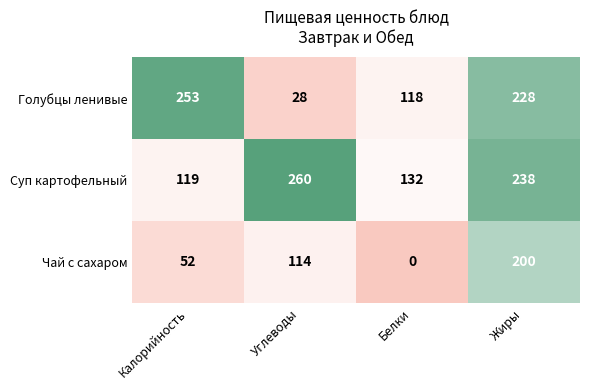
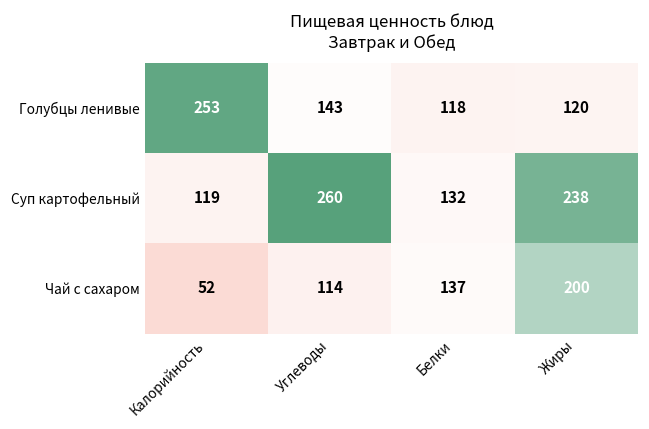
  {
    "Голубцы ленивые": {
      "Калорийность": 253,
-     "Углеводы": 28,
+     "Углеводы": 143,
      "Белки": 118,
-     "Жиры": 228
+     "Жиры": 120
    },
    "Суп картофельный": {
      "Калорийность": 119,
      "Углеводы": 260,
      "Белки": 132,
      "Жиры": 238
    },
    "Чай с сахаром": {
      "Калорийность": 52,
      "Углеводы": 114,
-     "Белки": 0,
+     "Белки": 137,
      "Жиры": 200
    }
  }
